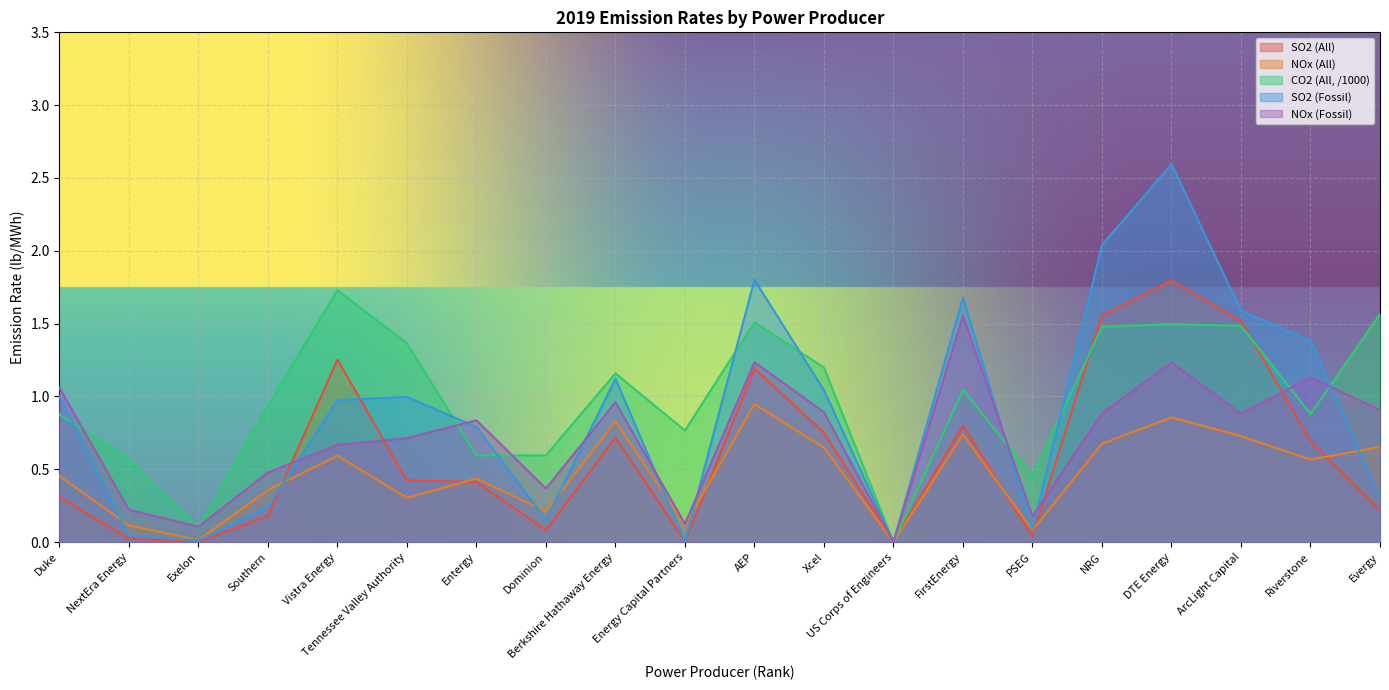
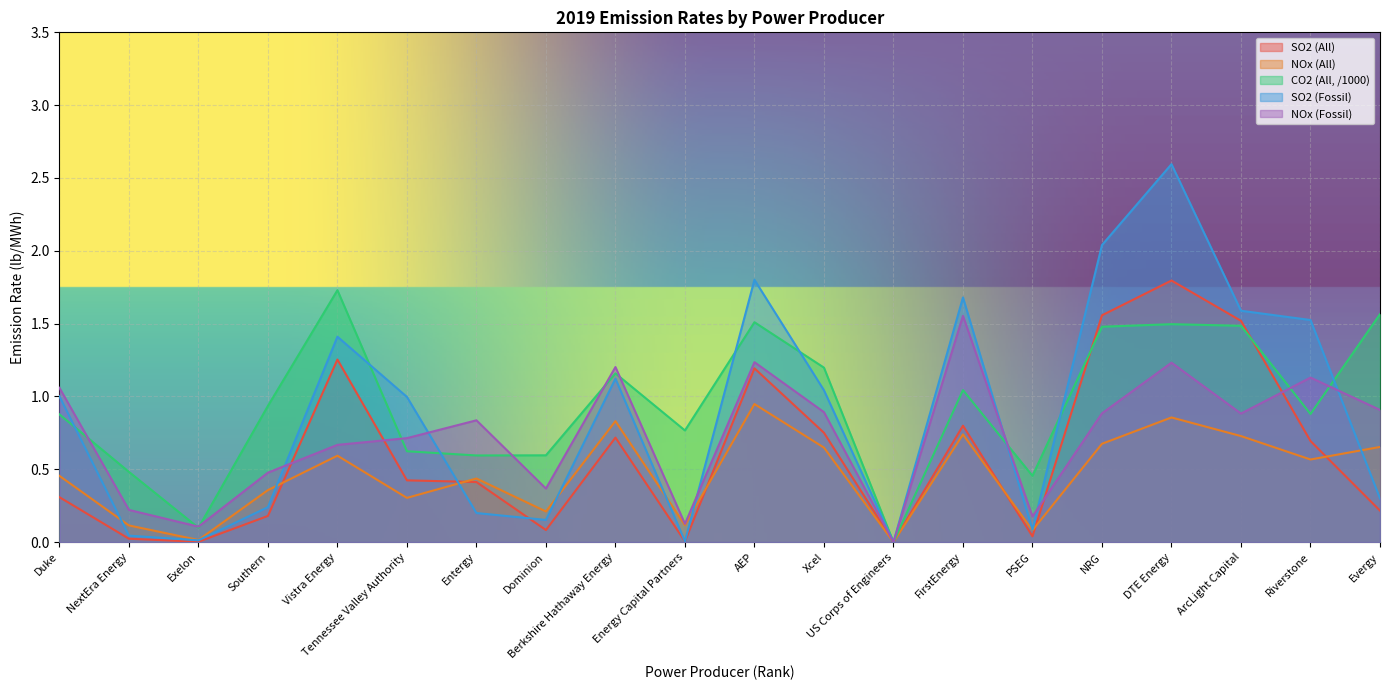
  {
    "CO2 (All, /1000)": {
      "Duke": 0.88,
-     "NextEra Energy": 0.57,
+     "NextEra Energy": 0.48,
      "Southern": 0.94,
      "Vistra Energy": 1.73,
-     "Tennessee Valley Authority": 1.36,
+     "Tennessee Valley Authority": 0.62,
      "Entergy": 0.59,
      "Dominion": 0.60,
      "Berkshire Hathaway Energy": 1.16,
      "Energy Capital Partners": 0.77,
      "AEP": 1.51,
      "Xcel": 1.20,
      "FirstEnergy": 1.04,
      "PSEG": 0.45,
      "NRG": 1.48,
      "DTE Energy": 1.50,
      "ArcLight Capital": 1.48,
      "Riverstone": 0.88,
      "Evergy": 1.56
    },
    "SO2 (Fossil)": {
      "Duke": 1.00,
      "NextEra Energy": 0.04,
      "Southern": 0.24,
-     "Vistra Energy": 0.97,
+     "Vistra Energy": 1.41,
      "Tennessee Valley Authority": 1.00,
-     "Entergy": 0.79,
+     "Entergy": 0.20,
      "Dominion": 0.15,
      "Berkshire Hathaway Energy": 1.12,
      "AEP": 1.80,
      "Xcel": 1.04,
      "FirstEnergy": 1.68,
      "NRG": 2.04,
      "DTE Energy": 2.59,
      "ArcLight Capital": 1.59,
-     "Riverstone": 1.38,
+     "Riverstone": 1.52,
      "Evergy": 0.30
    },
    "NOx (Fossil)": {
      "Duke": 1.06,
      "NextEra Energy": 0.22,
      "Southern": 0.48,
      "Vistra Energy": 0.67,
      "Tennessee Valley Authority": 0.71,
      "Entergy": 0.84,
      "Dominion": 0.37,
-     "Berkshire Hathaway Energy": 0.96,
+     "Berkshire Hathaway Energy": 1.20,
      "AEP": 1.24,
      "Xcel": 0.89,
      "FirstEnergy": 1.55,
      "PSEG": 0.18,
      "NRG": 0.88,
      "DTE Energy": 1.23,
      "ArcLight Capital": 0.88,
      "Riverstone": 1.13,
      "Evergy": 0.91
    }
  }
